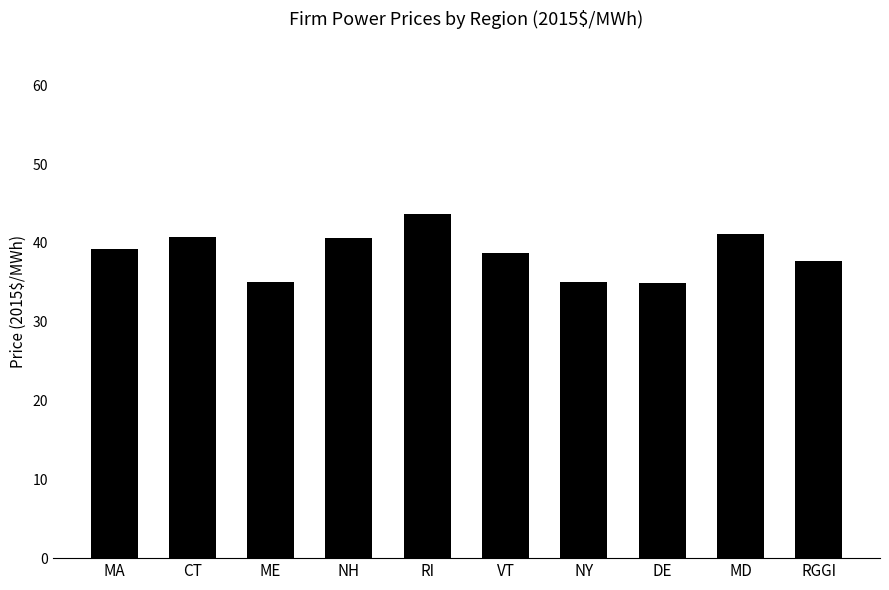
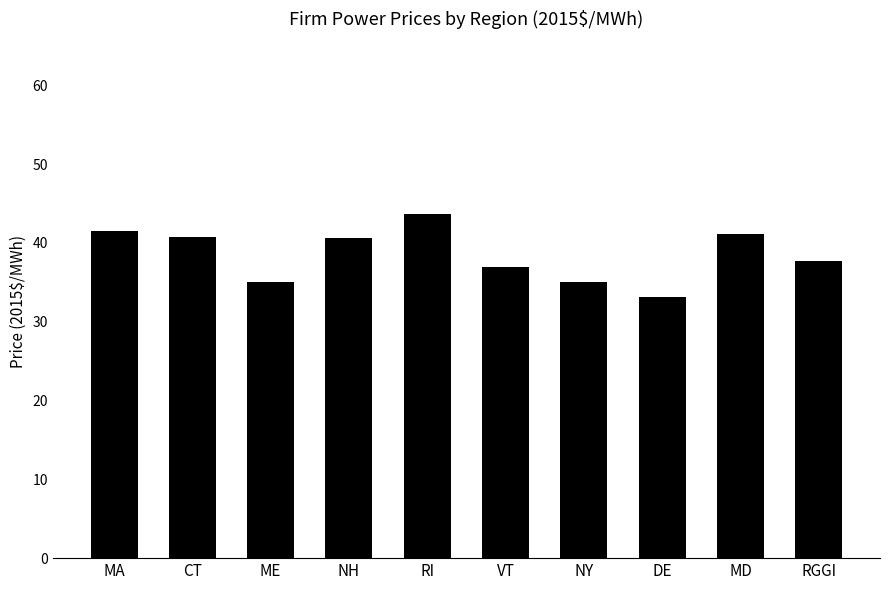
  {
-   "MA": 39,
+   "MA": 41,
    "CT": 41,
    "ME": 35,
    "NH": 41,
    "RI": 44,
-   "VT": 39,
+   "VT": 37,
    "NY": 35,
-   "DE": 35,
+   "DE": 33,
    "MD": 41,
    "RGGI": 38
  }
